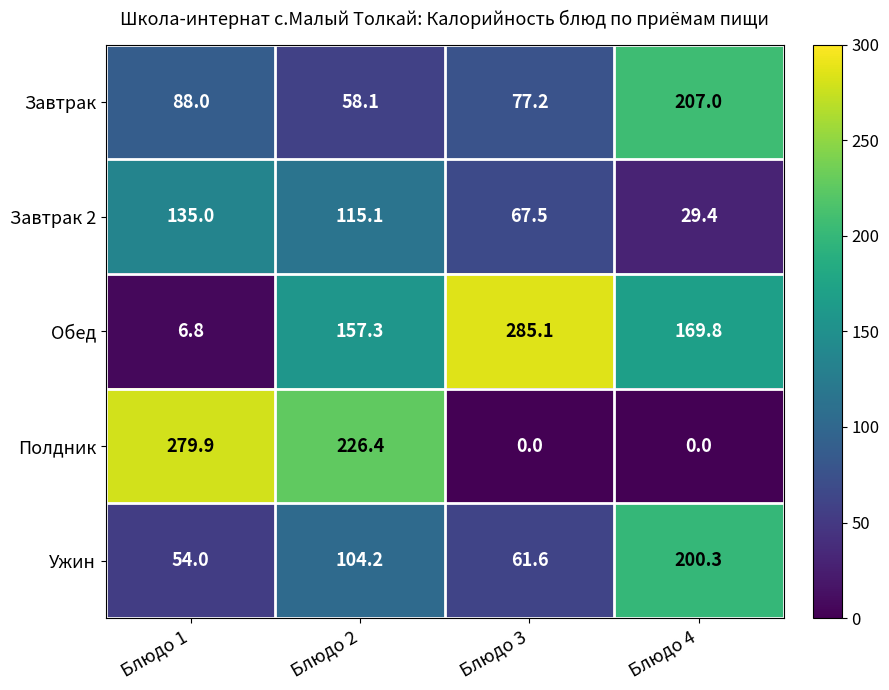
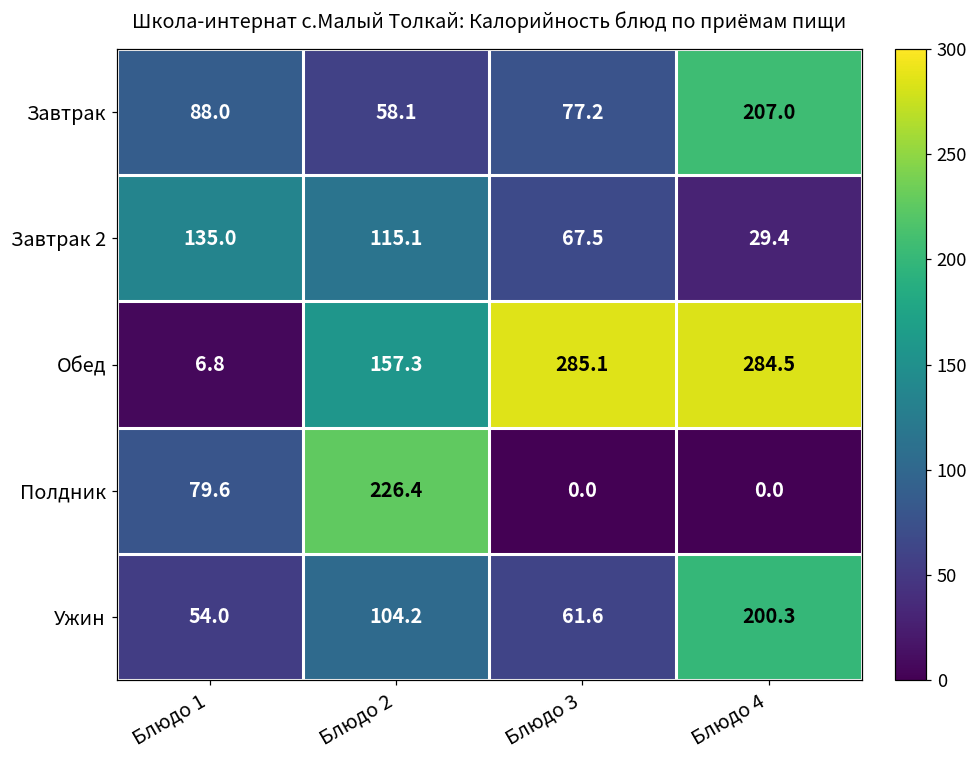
  {
    "Завтрак": {
      "Блюдо 1": 88.0,
      "Блюдо 2": 58.1,
      "Блюдо 3": 77.2,
      "Блюдо 4": 207.0
    },
    "Завтрак 2": {
      "Блюдо 1": 135.0,
      "Блюдо 2": 115.1,
      "Блюдо 3": 67.5,
      "Блюдо 4": 29.4
    },
    "Обед": {
      "Блюдо 1": 6.8,
      "Блюдо 2": 157.3,
      "Блюдо 3": 285.1,
-     "Блюдо 4": 169.8
+     "Блюдо 4": 284.5
    },
    "Полдник": {
-     "Блюдо 1": 279.9,
+     "Блюдо 1": 79.6,
      "Блюдо 2": 226.4,
      "Блюдо 3": 0.0,
      "Блюдо 4": 0.0
    },
    "Ужин": {
      "Блюдо 1": 54.0,
      "Блюдо 2": 104.2,
      "Блюдо 3": 61.6,
      "Блюдо 4": 200.3
    }
  }
